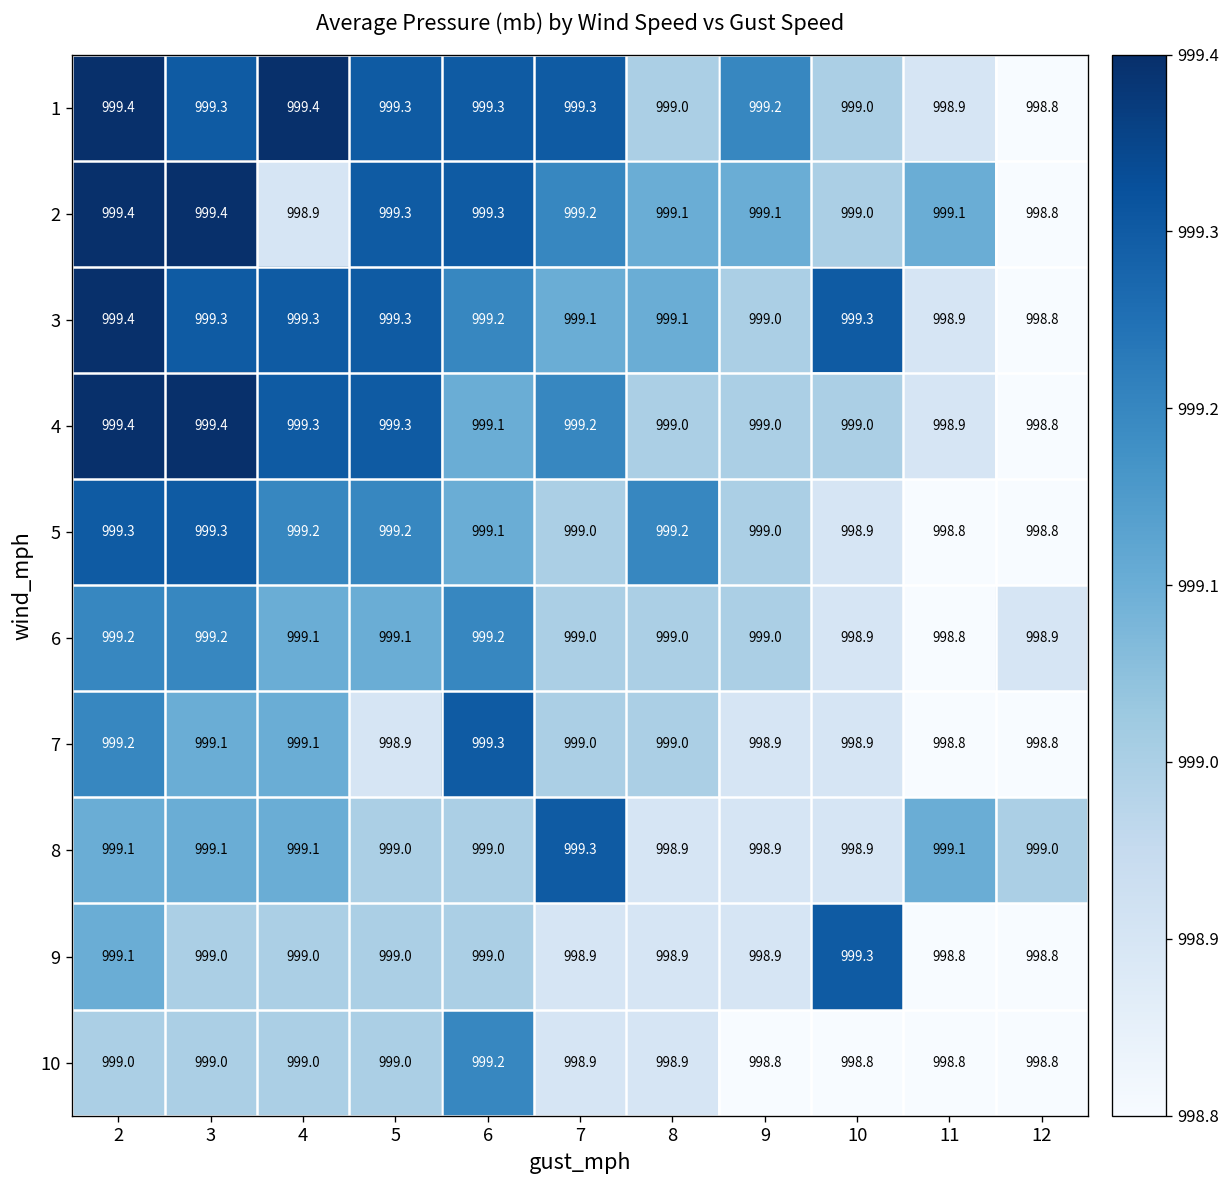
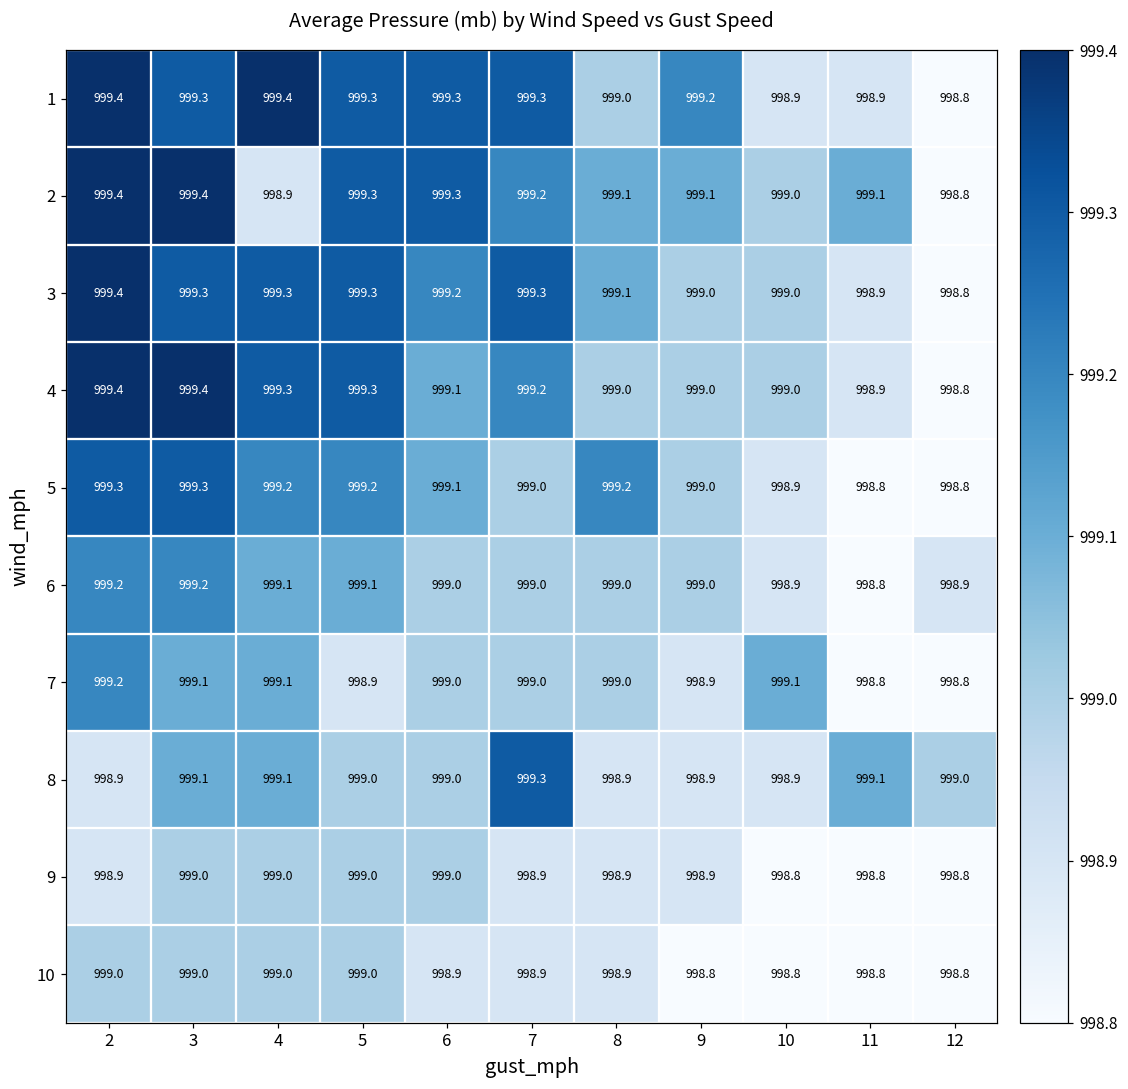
  {
    "1": {
      "2": 999.4,
      "3": 999.3,
      "4": 999.4,
      "5": 999.3,
      "6": 999.3,
      "7": 999.3,
      "8": 999.0,
      "9": 999.2,
-     "10": 999.0,
+     "10": 998.9,
      "11": 998.9,
      "12": 998.8
    },
    "2": {
      "2": 999.4,
      "3": 999.4,
      "4": 998.9,
      "5": 999.3,
      "6": 999.3,
      "7": 999.2,
      "8": 999.1,
      "9": 999.1,
      "10": 999.0,
      "11": 999.1,
      "12": 998.8
    },
    "3": {
      "2": 999.4,
      "3": 999.3,
      "4": 999.3,
      "5": 999.3,
      "6": 999.2,
-     "7": 999.1,
+     "7": 999.3,
      "8": 999.1,
      "9": 999.0,
-     "10": 999.3,
+     "10": 999.0,
      "11": 998.9,
      "12": 998.8
    },
    "4": {
      "2": 999.4,
      "3": 999.4,
      "4": 999.3,
      "5": 999.3,
      "6": 999.1,
      "7": 999.2,
      "8": 999.0,
      "9": 999.0,
      "10": 999.0,
      "11": 998.9,
      "12": 998.8
    },
    "5": {
      "2": 999.3,
      "3": 999.3,
      "4": 999.2,
      "5": 999.2,
      "6": 999.1,
      "7": 999.0,
      "8": 999.2,
      "9": 999.0,
      "10": 998.9,
      "11": 998.8,
      "12": 998.8
    },
    "6": {
      "2": 999.2,
      "3": 999.2,
      "4": 999.1,
      "5": 999.1,
-     "6": 999.2,
+     "6": 999.0,
      "7": 999.0,
      "8": 999.0,
      "9": 999.0,
      "10": 998.9,
      "11": 998.8,
      "12": 998.9
    },
    "7": {
      "2": 999.2,
      "3": 999.1,
      "4": 999.1,
      "5": 998.9,
-     "6": 999.3,
+     "6": 999.0,
      "7": 999.0,
      "8": 999.0,
      "9": 998.9,
-     "10": 998.9,
+     "10": 999.1,
      "11": 998.8,
      "12": 998.8
    },
    "8": {
-     "2": 999.1,
+     "2": 998.9,
      "3": 999.1,
      "4": 999.1,
      "5": 999.0,
      "6": 999.0,
      "7": 999.3,
      "8": 998.9,
      "9": 998.9,
      "10": 998.9,
      "11": 999.1,
      "12": 999.0
    },
    "9": {
-     "2": 999.1,
+     "2": 998.9,
      "3": 999.0,
      "4": 999.0,
      "5": 999.0,
      "6": 999.0,
      "7": 998.9,
      "8": 998.9,
      "9": 998.9,
-     "10": 999.3,
+     "10": 998.8,
      "11": 998.8,
      "12": 998.8
    },
    "10": {
      "2": 999.0,
      "3": 999.0,
      "4": 999.0,
      "5": 999.0,
-     "6": 999.2,
+     "6": 998.9,
      "7": 998.9,
      "8": 998.9,
      "9": 998.8,
      "10": 998.8,
      "11": 998.8,
      "12": 998.8
    }
  }
